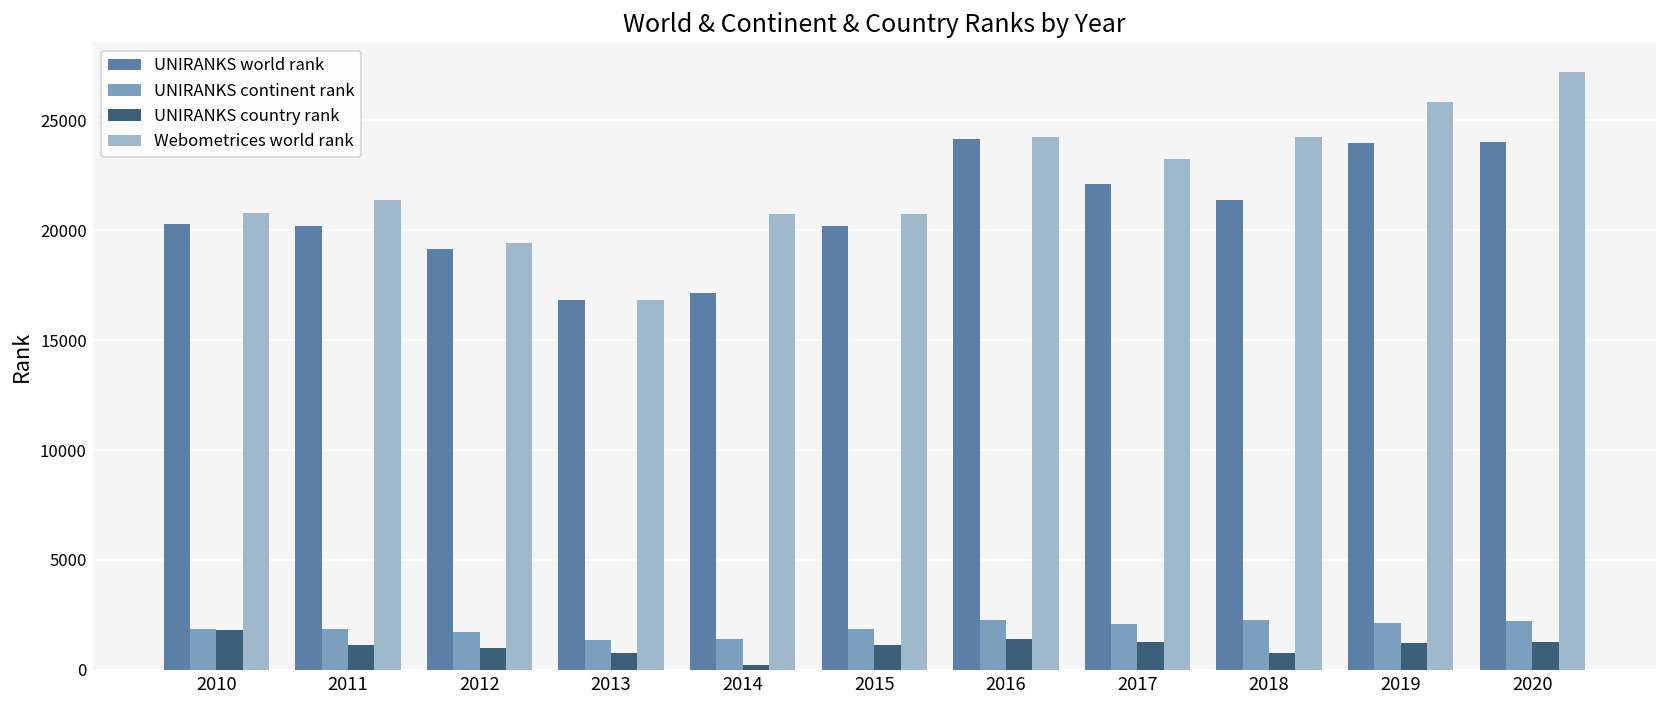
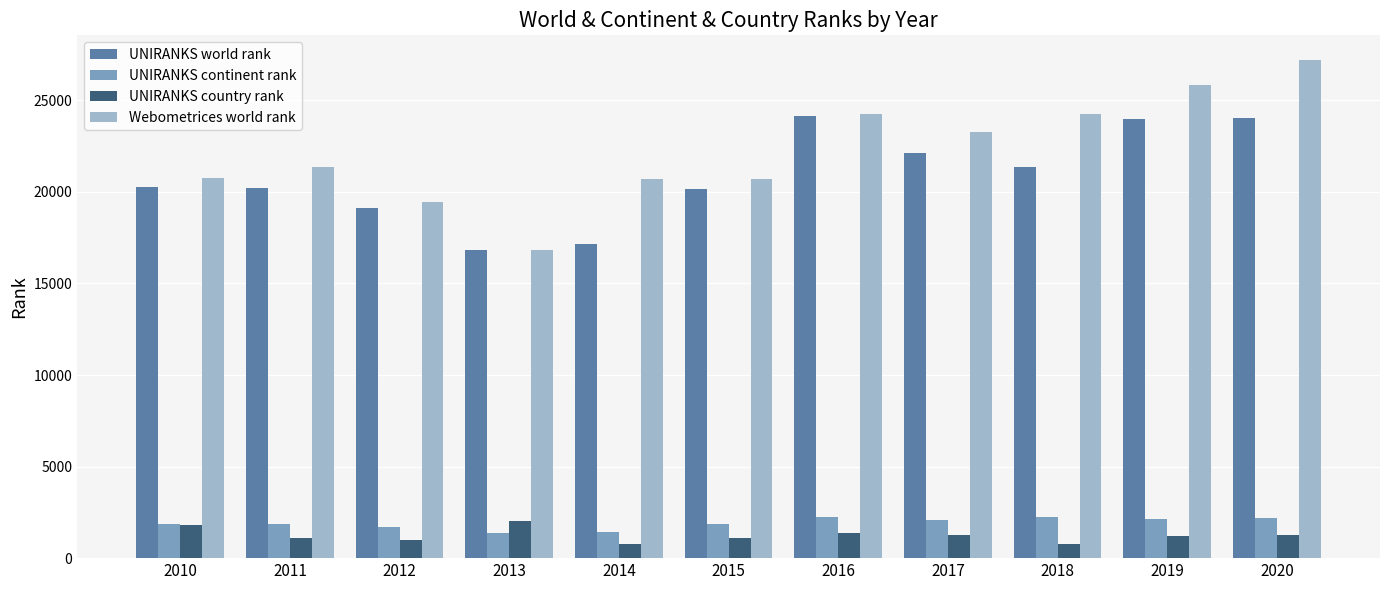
  {
    "UNIRANKS country rank": {
      "2010": 1800,
      "2011": 1100,
      "2012": 1000,
-     "2013": 800,
-     "2014": 200,
+     "2013": 2000,
+     "2014": 800,
      "2015": 1100,
      "2016": 1400,
      "2017": 1300,
      "2018": 800,
      "2019": 1200,
      "2020": 1300
    }
  }
